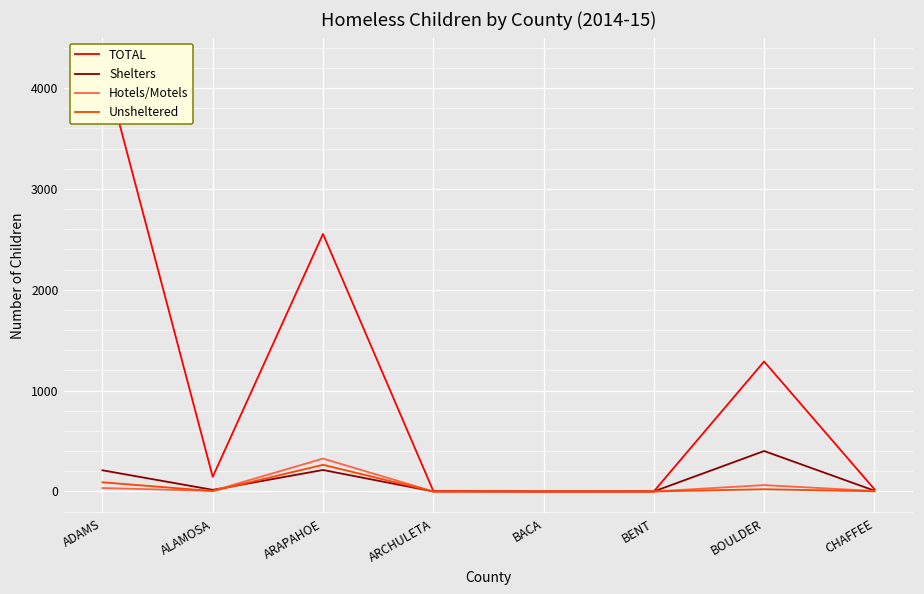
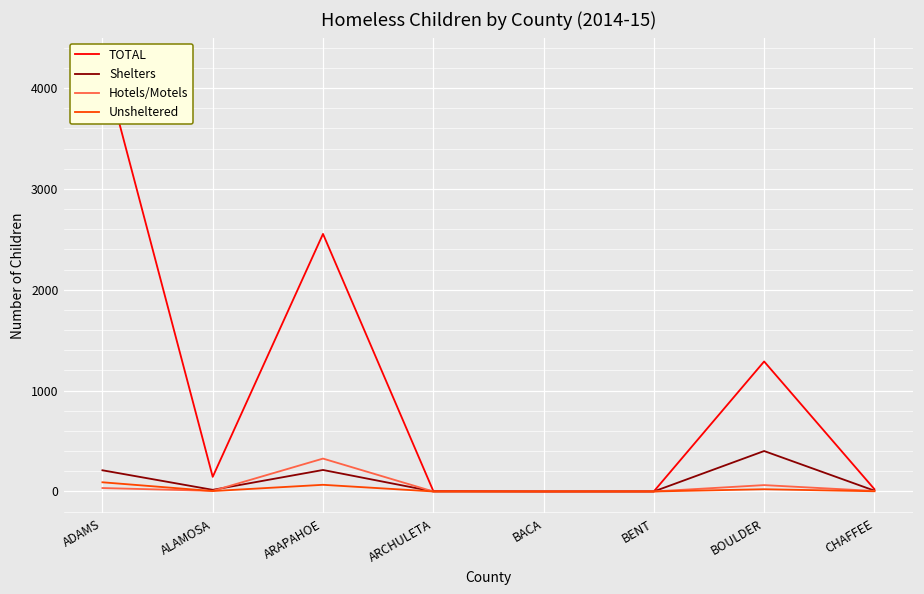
  {
    "TOTAL": {
      "ALAMOSA": 100,
      "ARAPAHOE": 2600,
      "BOULDER": 1300
    },
    "Shelters": {
      "ADAMS": 200,
      "ARAPAHOE": 200,
      "BOULDER": 400
    },
    "Hotels/Motels": {
      "ADAMS": 0,
      "ARAPAHOE": 300,
      "BOULDER": 100
    },
    "Unsheltered": {
      "ADAMS": 100,
-     "ARAPAHOE": 300,
+     "ARAPAHOE": 100,
      "BOULDER": 0
    }
  }
